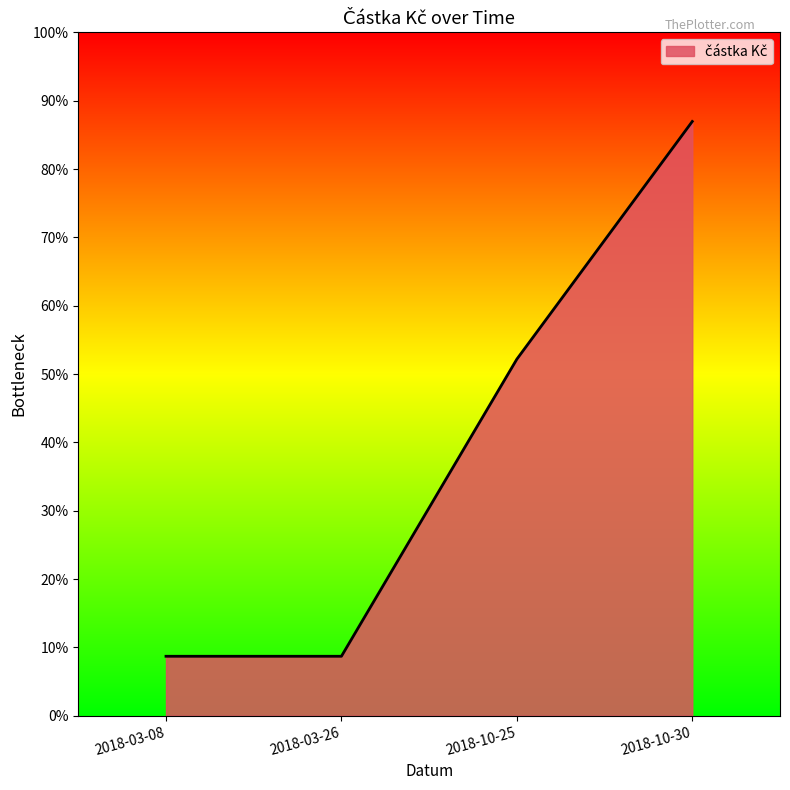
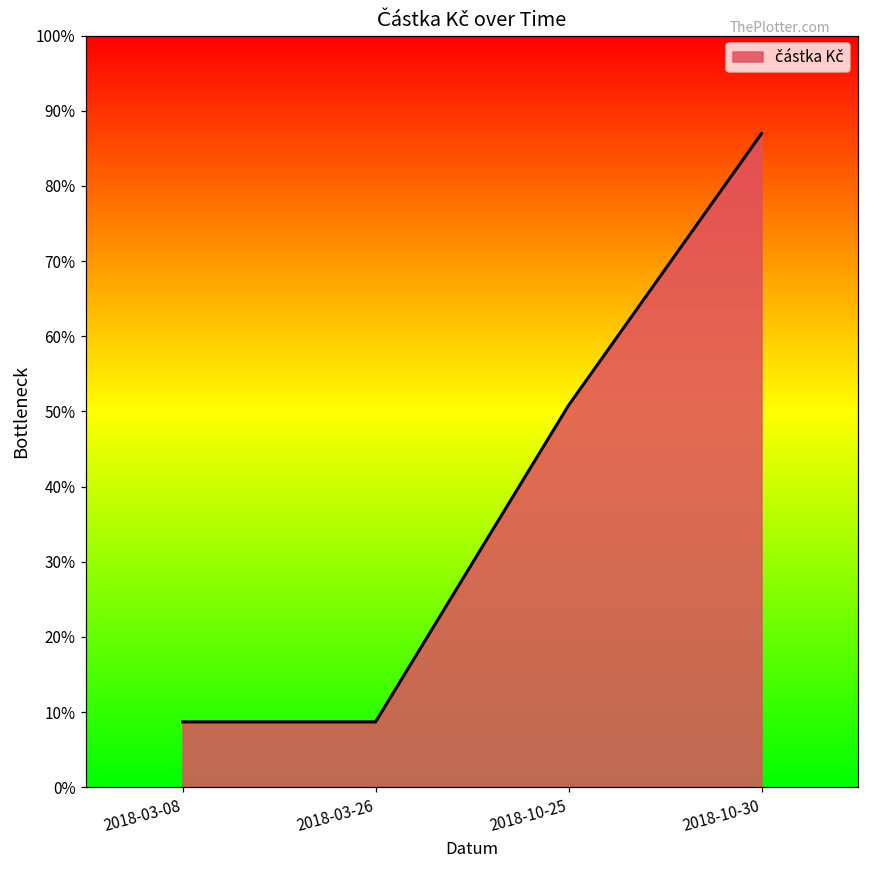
  {
    "2018-03-08": "9%",
    "2018-03-26": "9%",
-   "2018-10-25": "52%",
+   "2018-10-25": "51%",
    "2018-10-30": "87%"
  }
